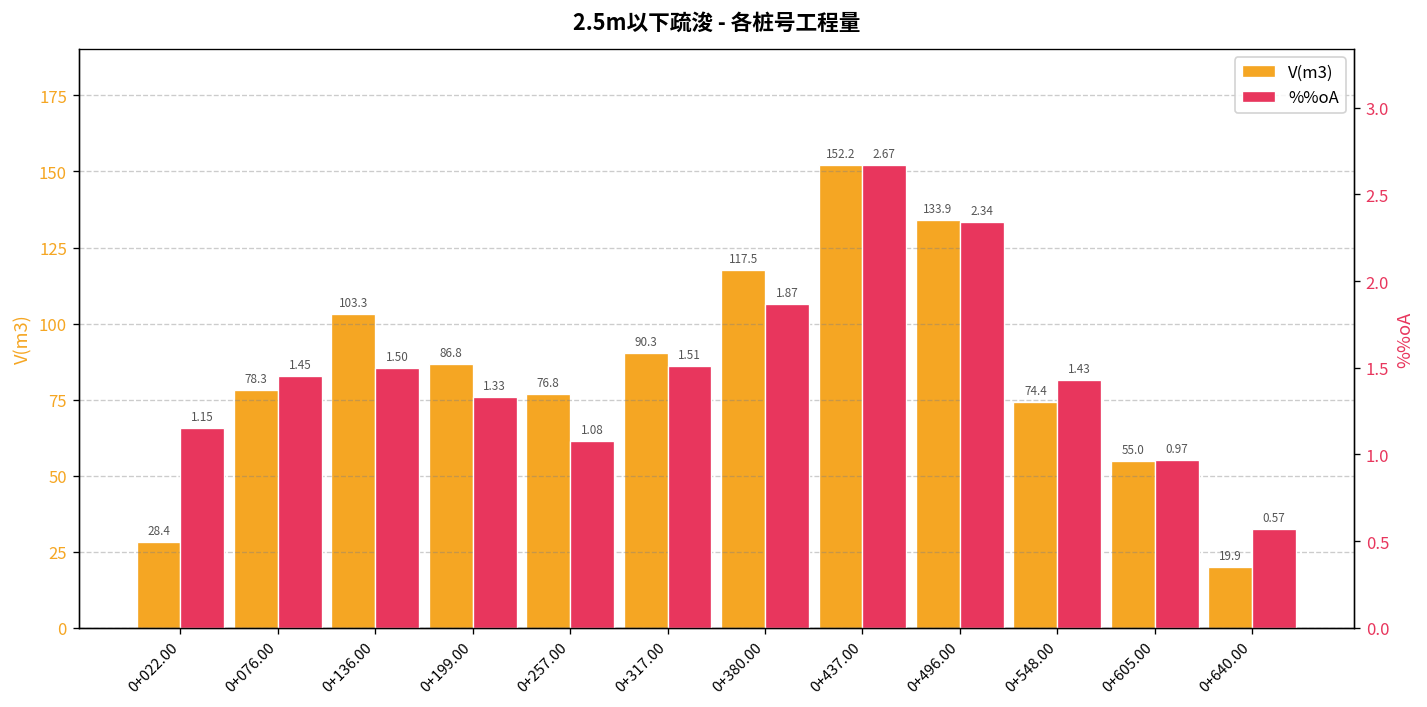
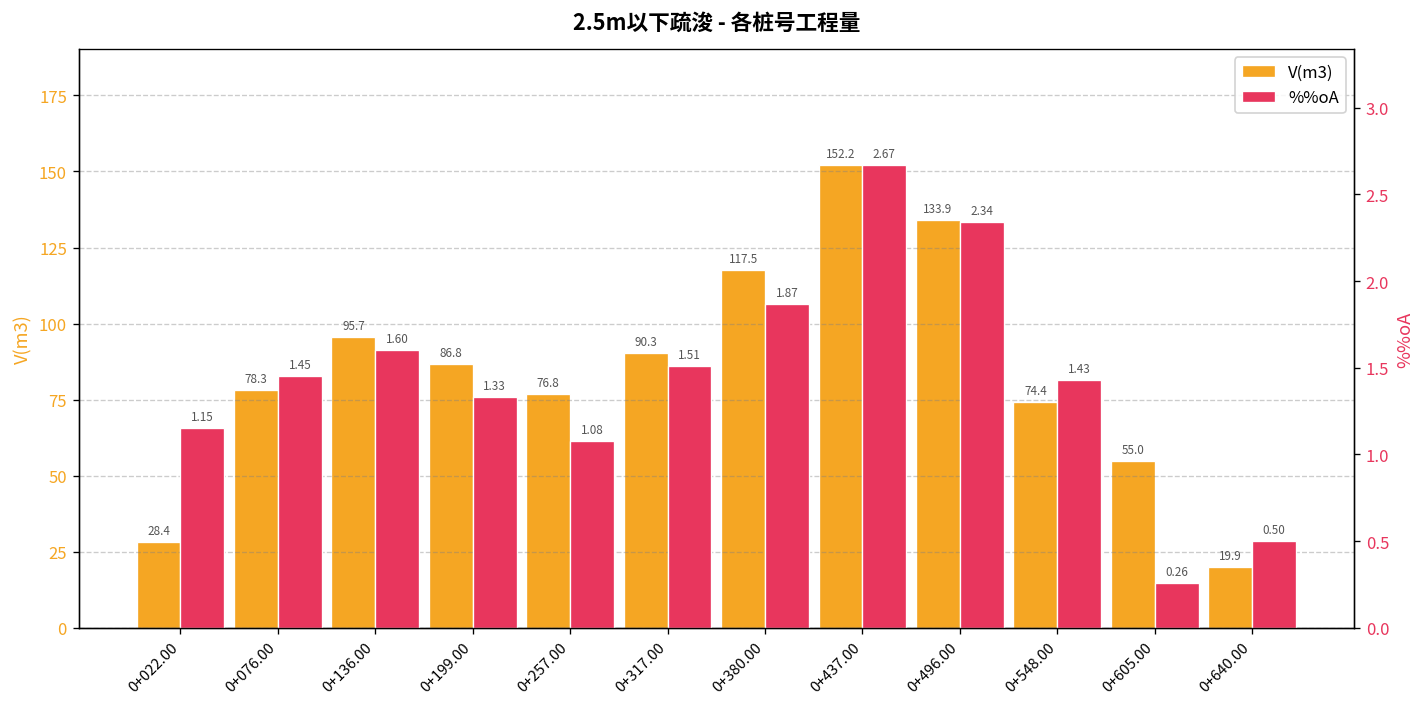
  {
    "V(m3)": {
      "0+022.00": 28.4,
      "0+076.00": 78.3,
-     "0+136.00": 103.3,
+     "0+136.00": 95.7,
      "0+199.00": 86.8,
      "0+257.00": 76.8,
      "0+317.00": 90.3,
      "0+380.00": 117.5,
      "0+437.00": 152.2,
      "0+496.00": 133.9,
      "0+548.00": 74.4,
      "0+605.00": 55.0,
      "0+640.00": 19.9
    },
    "%%oA": {
      "0+022.00": 1.15,
      "0+076.00": 1.45,
-     "0+136.00": 1.50,
+     "0+136.00": 1.60,
      "0+199.00": 1.33,
      "0+257.00": 1.08,
      "0+317.00": 1.51,
      "0+380.00": 1.87,
      "0+437.00": 2.67,
      "0+496.00": 2.34,
      "0+548.00": 1.43,
-     "0+605.00": 0.97,
-     "0+640.00": 0.57
+     "0+605.00": 0.26,
+     "0+640.00": 0.50
    }
  }
